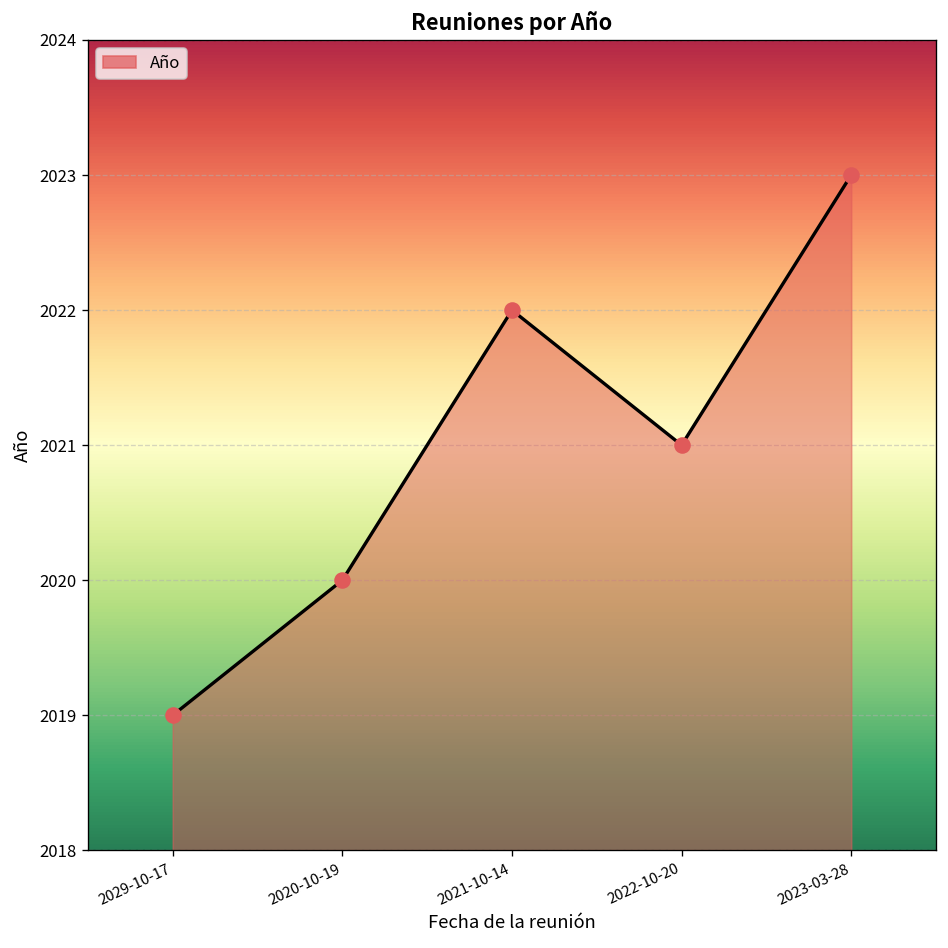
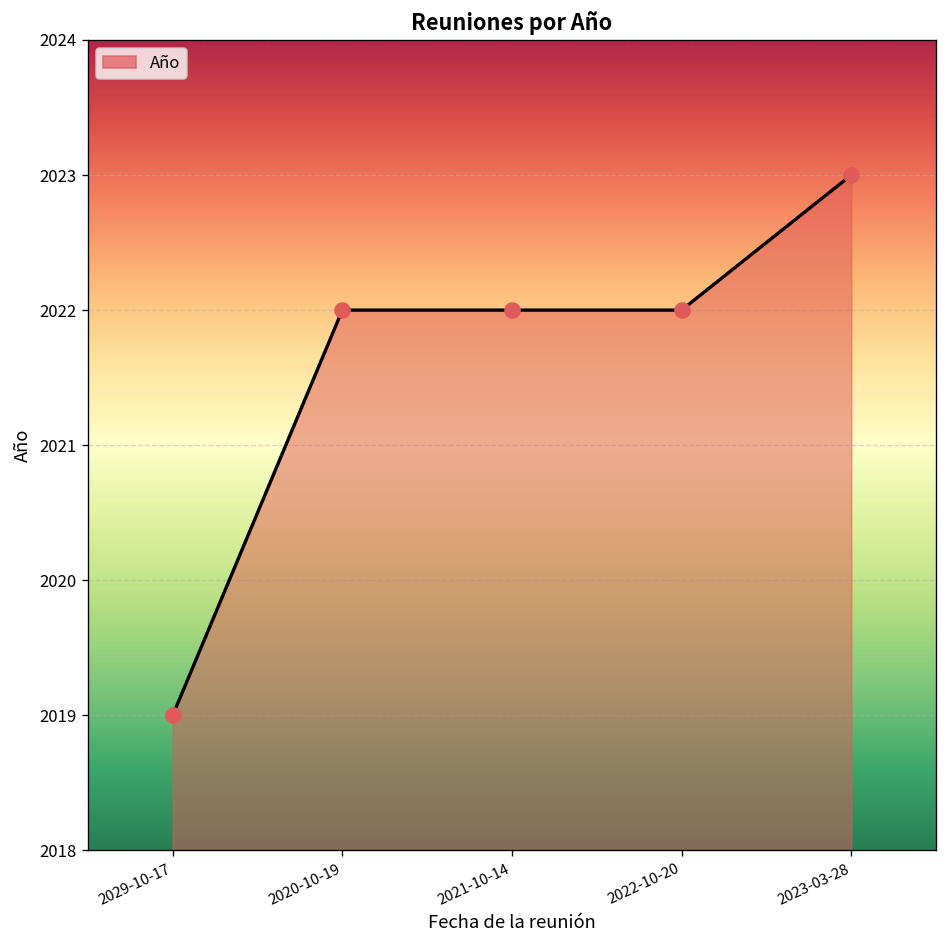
  {
    "2029-10-17": 2019,
-   "2020-10-19": 2020,
+   "2020-10-19": 2022,
    "2021-10-14": 2022,
-   "2022-10-20": 2021,
+   "2022-10-20": 2022,
    "2023-03-28": 2023
  }
